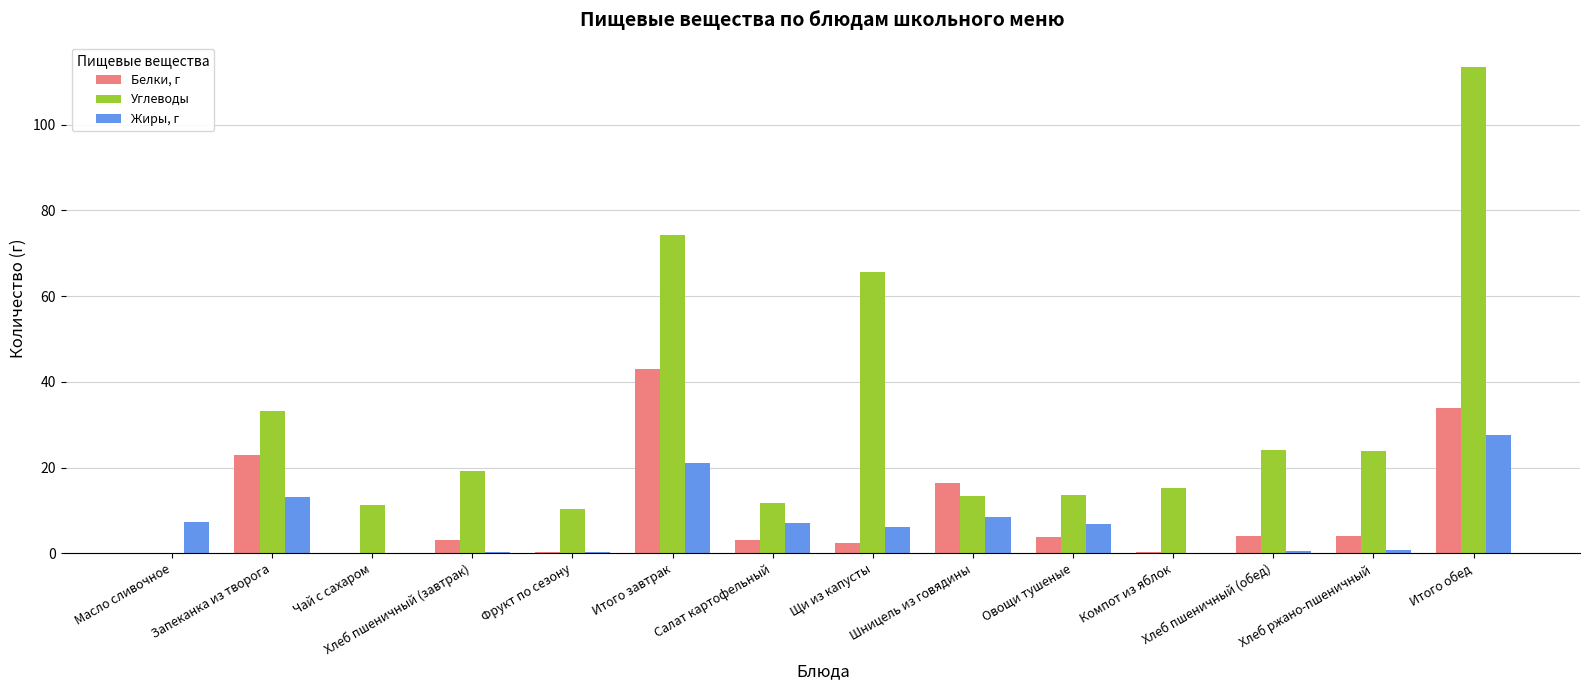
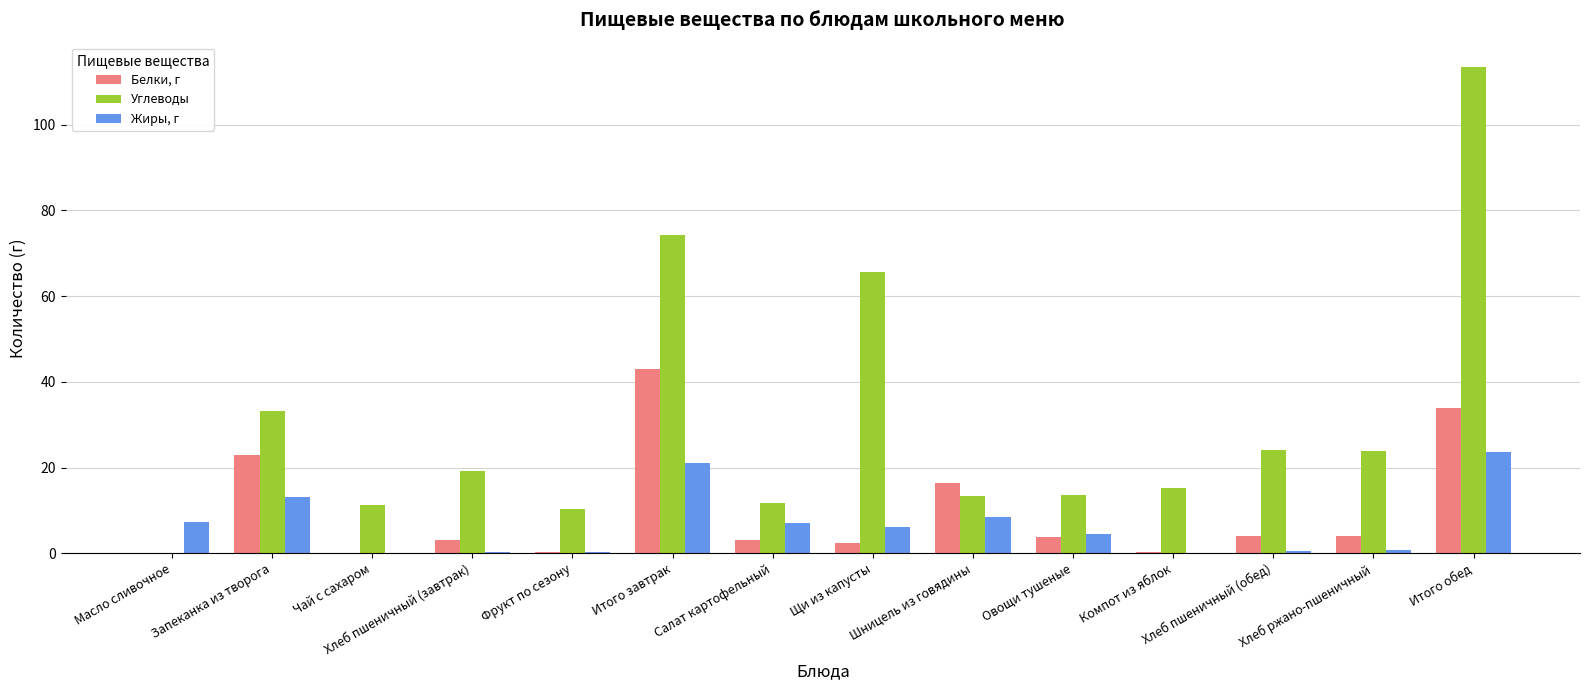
  {
    "Белки, г": {
      "Запеканка из творога": 23,
      "Хлеб пшеничный (завтрак)": 3,
      "Итого завтрак": 43,
      "Салат картофельный": 3,
      "Щи из капусты": 2,
      "Шницель из говядины": 16,
      "Овощи тушеные": 4,
      "Хлеб пшеничный (обед)": 4,
      "Хлеб ржано-пшеничный": 4,
      "Итого обед": 34
    },
    "Углеводы": {
      "Запеканка из творога": 33,
      "Чай с сахаром": 11,
      "Хлеб пшеничный (завтрак)": 19,
      "Фрукт по сезону": 10,
      "Итого завтрак": 74,
      "Салат картофельный": 12,
      "Щи из капусты": 66,
      "Шницель из говядины": 13,
      "Овощи тушеные": 14,
      "Компот из яблок": 15,
      "Хлеб пшеничный (обед)": 24,
      "Хлеб ржано-пшеничный": 24,
      "Итого обед": 113
    },
    "Жиры, г": {
      "Масло сливочное": 7,
      "Запеканка из творога": 13,
      "Итого завтрак": 21,
      "Салат картофельный": 7,
      "Щи из капусты": 6,
      "Шницель из говядины": 9,
-     "Овощи тушеные": 7,
+     "Овощи тушеные": 5,
      "Хлеб ржано-пшеничный": 1,
-     "Итого обед": 28
+     "Итого обед": 24
    }
  }
